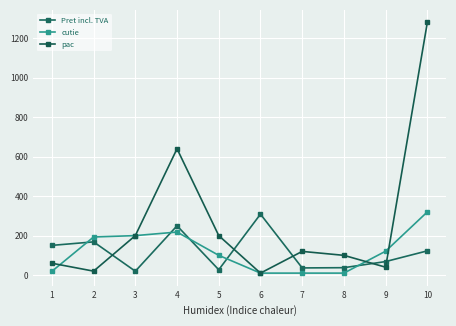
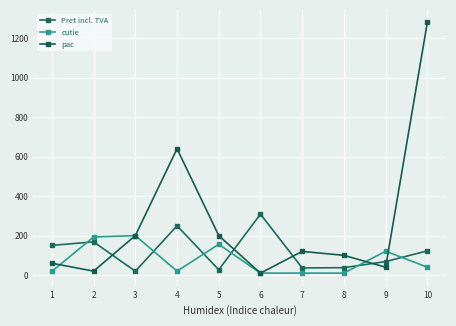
  {
    "cutie": {
      "1": 20,
      "2": 190,
-     "4": 220,
-     "5": 100,
+     "4": 20,
+     "5": 160,
      "7": 10,
      "8": 10,
      "9": 120,
-     "10": 320
+     "10": 40
    }
  }
